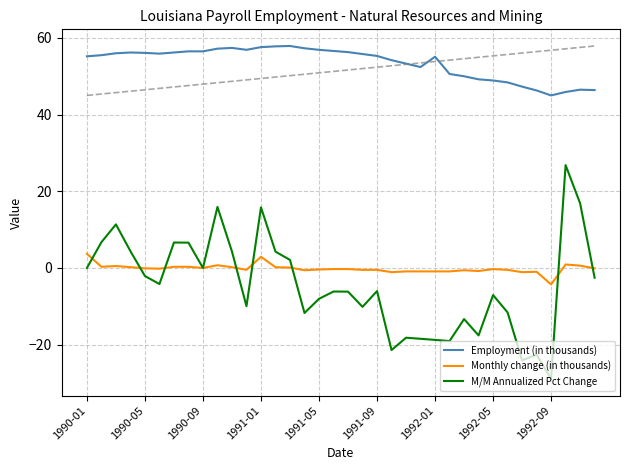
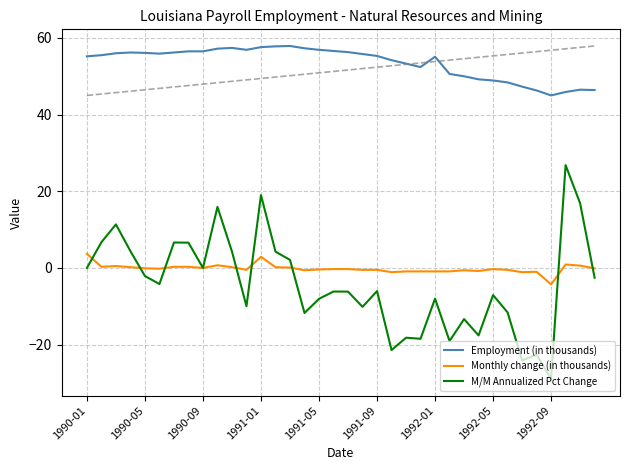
  {
    "Employment (in thousands)": {
      "1990-01": 55,
      "1990-05": 56,
      "1990-09": 57,
      "1991-01": 58,
      "1991-05": 57,
      "1991-09": 55,
      "1992-01": 55,
      "1992-05": 49,
      "1992-09": 45
    },
    "Monthly change (in thousands)": {
      "1990-01": 4,
      "1990-05": 0,
      "1991-01": 3,
      "1991-05": 0,
      "1991-09": -1,
      "1992-01": -1,
      "1992-05": 0,
      "1992-09": -4
    },
    "M/M Annualized Pct Change": {
      "1990-01": 0,
      "1990-05": -2,
-     "1991-01": 16,
+     "1991-01": 19,
      "1991-05": -8,
      "1991-09": -6,
-     "1992-01": -19,
+     "1992-01": -8,
      "1992-05": -7
    }
  }
